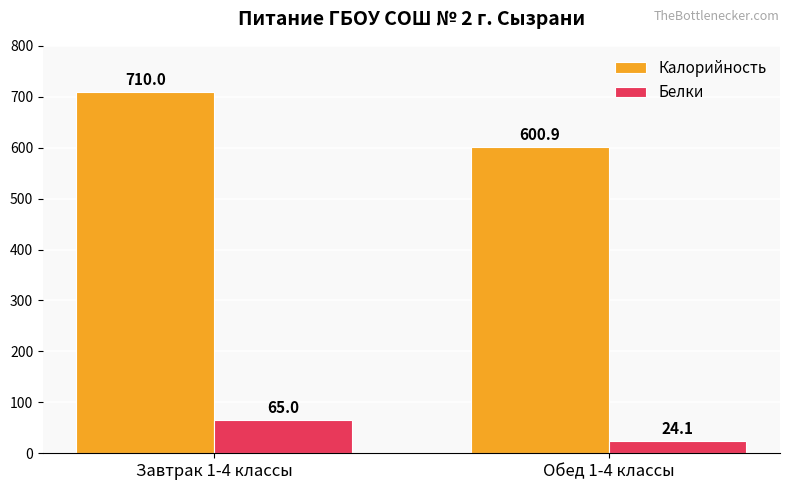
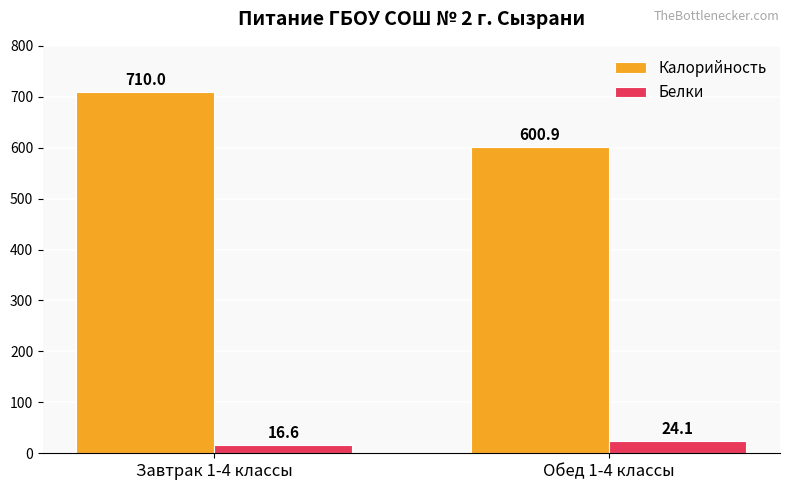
  {
    "Калорийность": {
      "Завтрак 1-4 классы": 710.0,
      "Обед 1-4 классы": 600.9
    },
    "Белки": {
-     "Завтрак 1-4 классы": 65.0,
+     "Завтрак 1-4 классы": 16.6,
      "Обед 1-4 классы": 24.1
    }
  }
